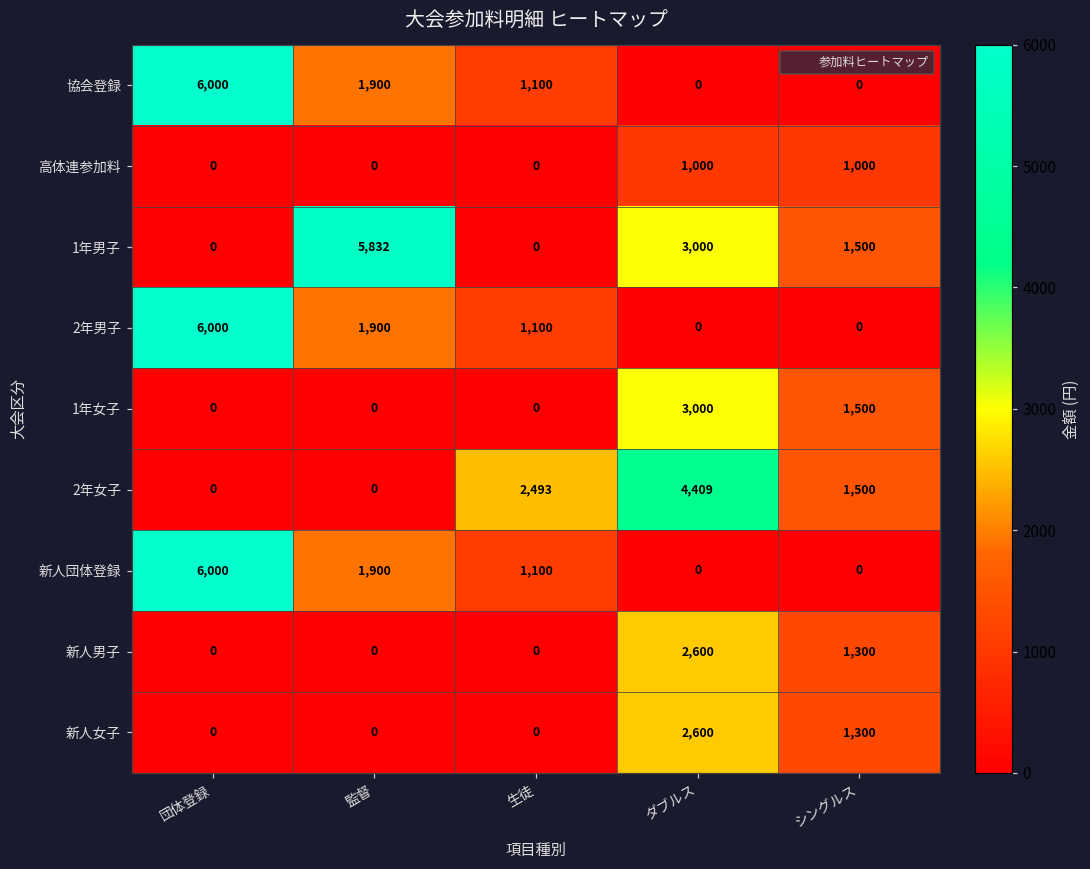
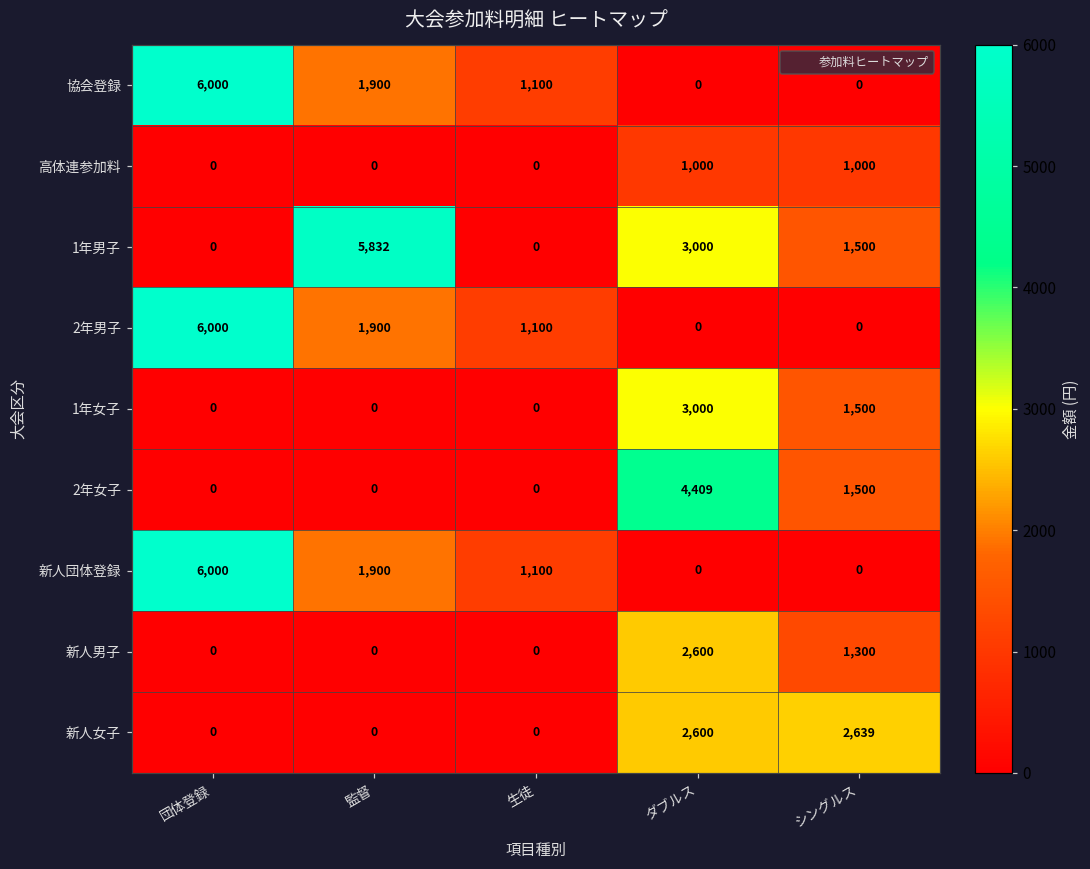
  {
    "協会登録": {
      "団体登録": "6,000",
      "監督": "1,900",
      "生徒": "1,100",
      "ダブルス": "0",
      "シングルス": "0"
    },
    "高体連参加料": {
      "団体登録": "0",
      "監督": "0",
      "生徒": "0",
      "ダブルス": "1,000",
      "シングルス": "1,000"
    },
    "1年男子": {
      "団体登録": "0",
      "監督": "5,832",
      "生徒": "0",
      "ダブルス": "3,000",
      "シングルス": "1,500"
    },
    "2年男子": {
      "団体登録": "6,000",
      "監督": "1,900",
      "生徒": "1,100",
      "ダブルス": "0",
      "シングルス": "0"
    },
    "1年女子": {
      "団体登録": "0",
      "監督": "0",
      "生徒": "0",
      "ダブルス": "3,000",
      "シングルス": "1,500"
    },
    "2年女子": {
      "団体登録": "0",
      "監督": "0",
-     "生徒": "2,493",
+     "生徒": "0",
      "ダブルス": "4,409",
      "シングルス": "1,500"
    },
    "新人団体登録": {
      "団体登録": "6,000",
      "監督": "1,900",
      "生徒": "1,100",
      "ダブルス": "0",
      "シングルス": "0"
    },
    "新人男子": {
      "団体登録": "0",
      "監督": "0",
      "生徒": "0",
      "ダブルス": "2,600",
      "シングルス": "1,300"
    },
    "新人女子": {
      "団体登録": "0",
      "監督": "0",
      "生徒": "0",
      "ダブルス": "2,600",
-     "シングルス": "1,300"
+     "シングルス": "2,639"
    }
  }
